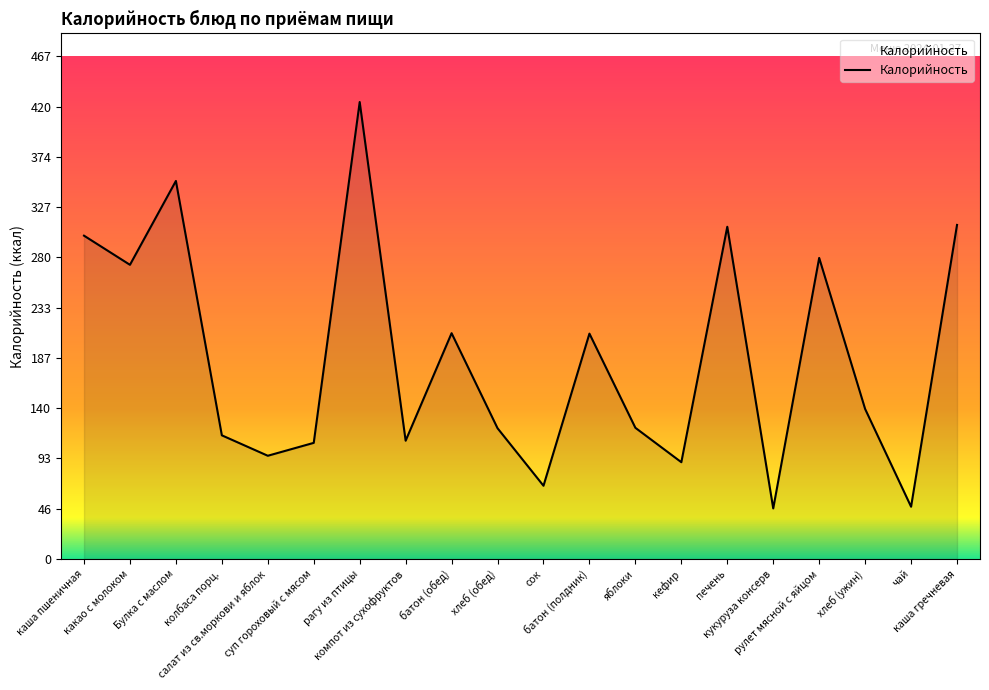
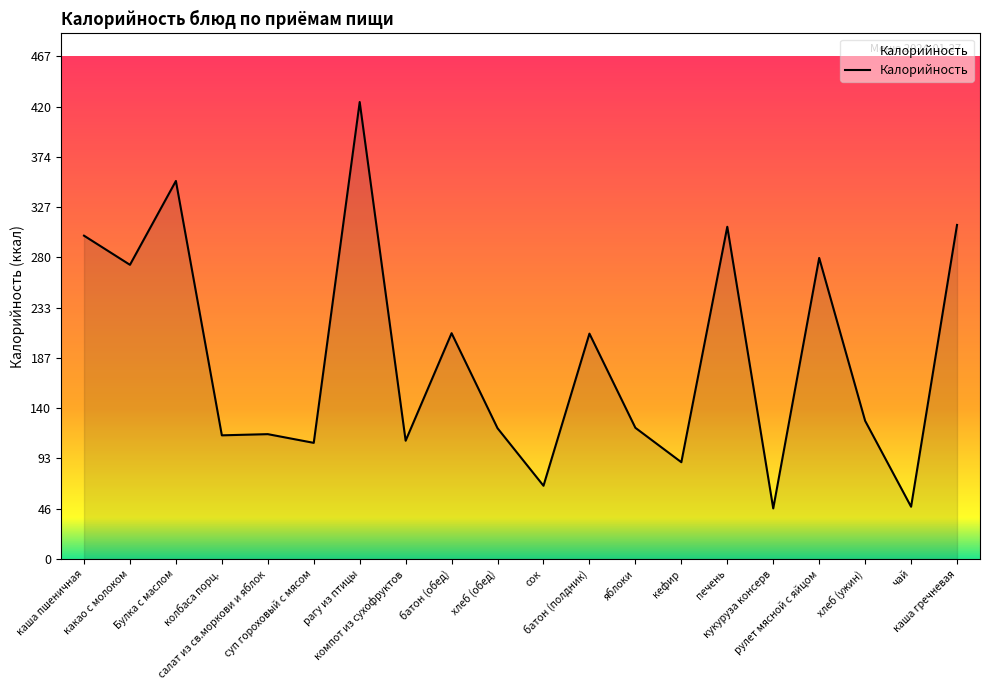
  {
    "каша пшеничная": 301,
    "какао с молоком": 274,
    "Булка с маслом": 352,
    "колбаса порц.": 115,
-   "салат из св.моркови и яблок": 96,
+   "салат из св.моркови и яблок": 116,
    "суп гороховый с мясом": 108,
    "рагу из птицы": 425,
    "компот из сухофруктов": 110,
    "батон (обед)": 210,
    "хлеб (обед)": 122,
    "сок": 68,
    "батон (полдник)": 210,
    "яблоки": 122,
    "кефир": 90,
    "печень": 309,
    "кукуруза консерв": 47,
    "рулет мясной с яйцом": 280,
-   "хлеб (ужин)": 140,
+   "хлеб (ужин)": 129,
    "чай": 49,
    "каша гречневая": 311
  }
